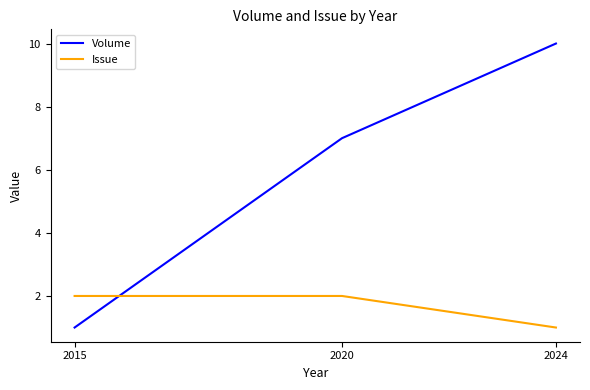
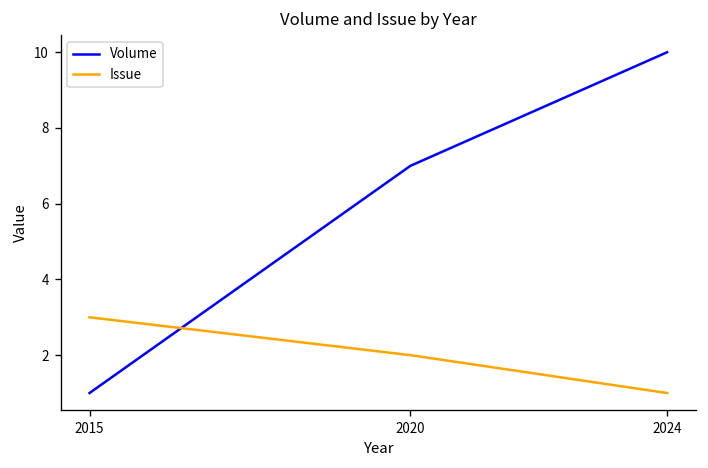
  {
    "Volume": {
      "2015": 1,
      "2020": 7,
      "2024": 10
    },
    "Issue": {
-     "2015": 2,
+     "2015": 3,
      "2020": 2,
      "2024": 1
    }
  }
